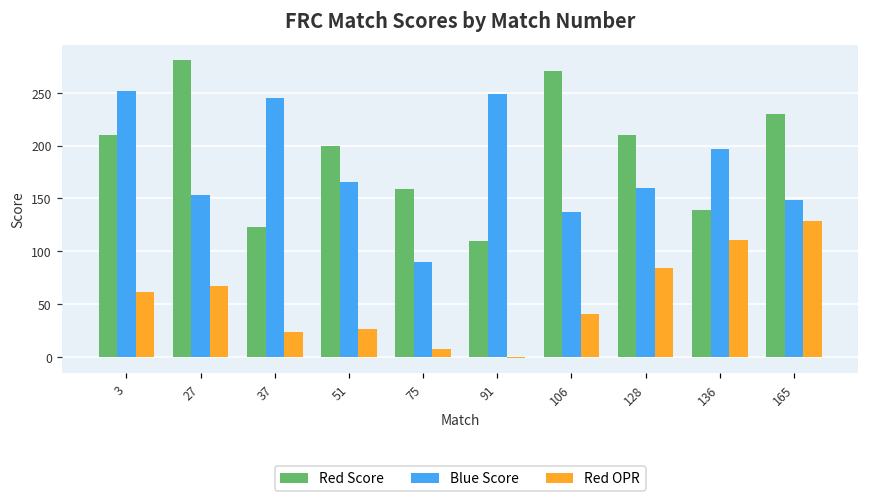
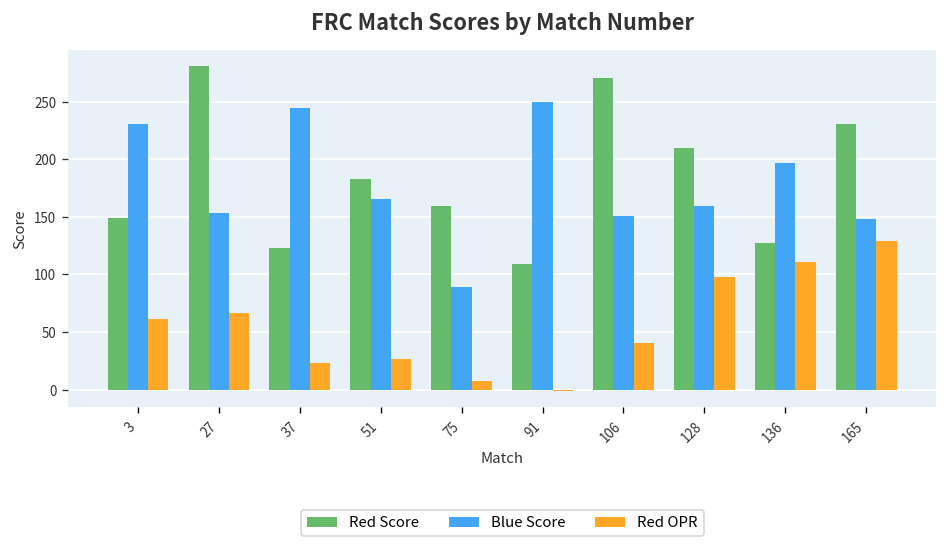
  {
    "Red Score": {
-     "3": 210,
+     "3": 150,
      "27": 280,
      "37": 120,
-     "51": 200,
+     "51": 180,
      "75": 160,
      "91": 110,
      "106": 270,
      "128": 210,
-     "136": 140,
+     "136": 130,
      "165": 230
    },
    "Blue Score": {
-     "3": 250,
+     "3": 230,
      "27": 150,
      "37": 240,
      "51": 170,
      "75": 90,
      "91": 250,
-     "106": 140,
+     "106": 150,
      "128": 160,
      "136": 200,
      "165": 150
    },
    "Red OPR": {
      "3": 60,
      "27": 70,
      "37": 20,
      "51": 30,
      "75": 10,
      "106": 40,
-     "128": 80,
+     "128": 100,
      "136": 110,
      "165": 130
    }
  }
